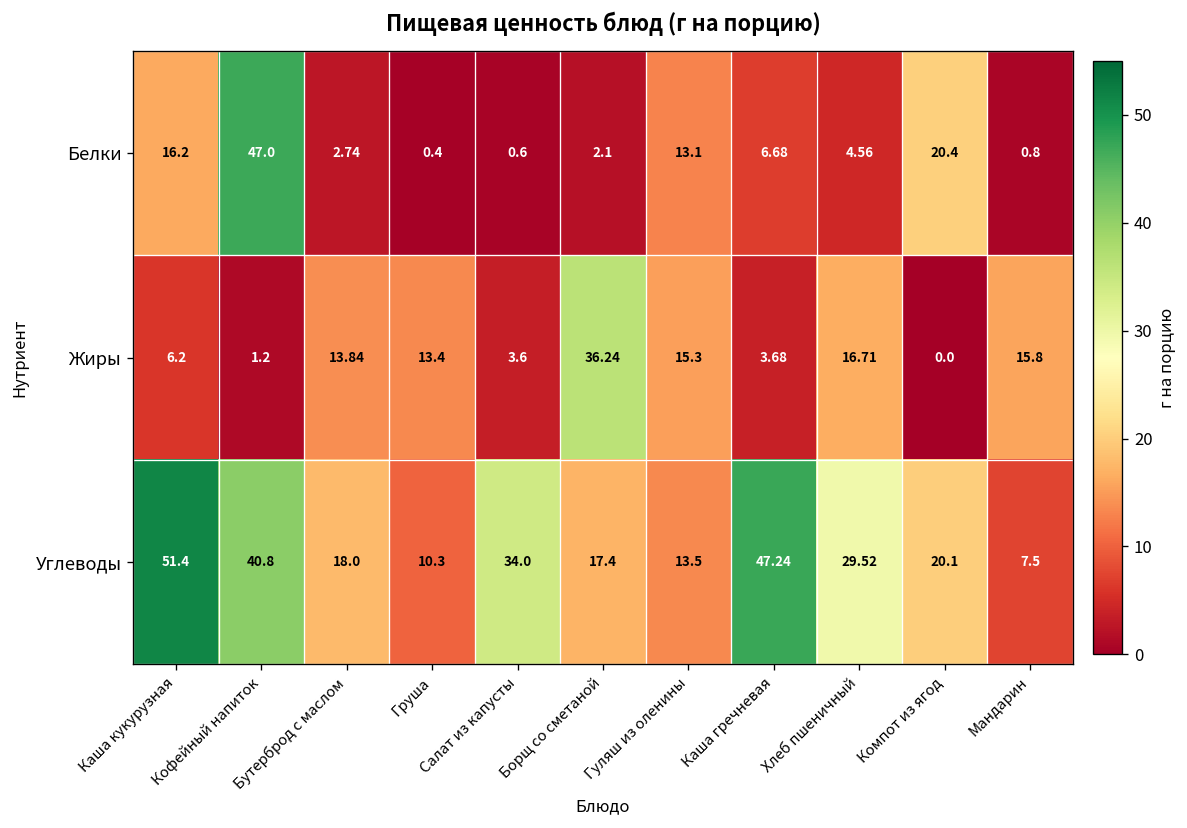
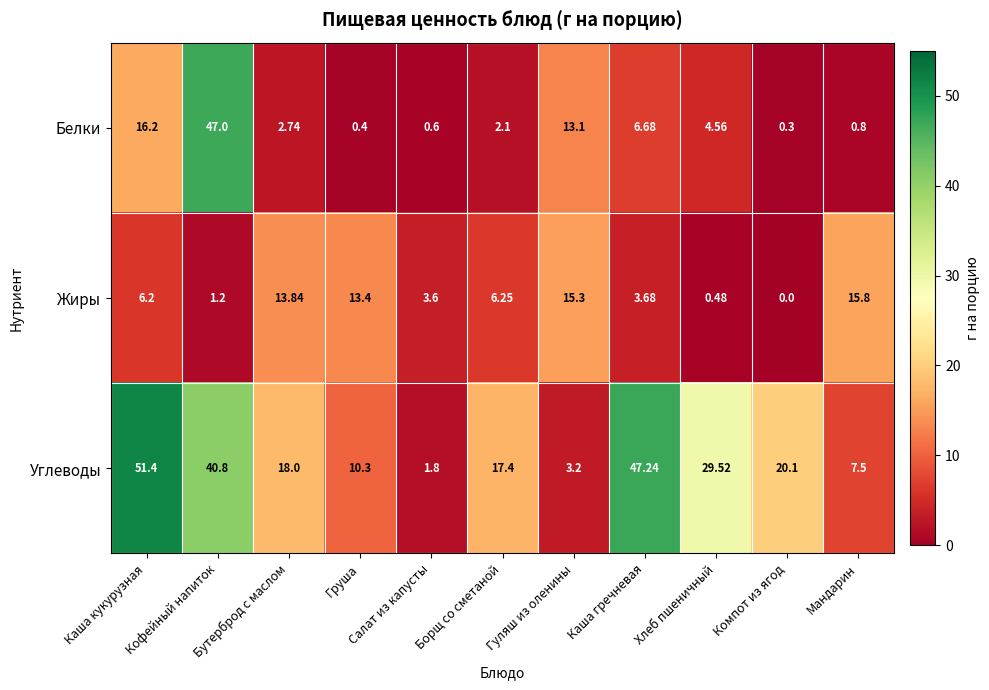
  {
    "Белки": {
      "Каша кукурузная": 16.2,
      "Кофейный напиток": 47.0,
      "Бутерброд с маслом": 2.74,
      "Груша": 0.4,
      "Салат из капусты": 0.6,
      "Борщ со сметаной": 2.1,
      "Гуляш из оленины": 13.1,
      "Каша гречневая": 6.68,
      "Хлеб пшеничный": 4.56,
-     "Компот из ягод": 20.4,
+     "Компот из ягод": 0.3,
      "Мандарин": 0.8
    },
    "Жиры": {
      "Каша кукурузная": 6.2,
      "Кофейный напиток": 1.2,
      "Бутерброд с маслом": 13.84,
      "Груша": 13.4,
      "Салат из капусты": 3.6,
-     "Борщ со сметаной": 36.24,
+     "Борщ со сметаной": 6.25,
      "Гуляш из оленины": 15.3,
      "Каша гречневая": 3.68,
-     "Хлеб пшеничный": 16.71,
+     "Хлеб пшеничный": 0.48,
      "Компот из ягод": 0.0,
      "Мандарин": 15.8
    },
    "Углеводы": {
      "Каша кукурузная": 51.4,
      "Кофейный напиток": 40.8,
      "Бутерброд с маслом": 18.0,
      "Груша": 10.3,
-     "Салат из капусты": 34.0,
+     "Салат из капусты": 1.8,
      "Борщ со сметаной": 17.4,
-     "Гуляш из оленины": 13.5,
+     "Гуляш из оленины": 3.2,
      "Каша гречневая": 47.24,
      "Хлеб пшеничный": 29.52,
      "Компот из ягод": 20.1,
      "Мандарин": 7.5
    }
  }
